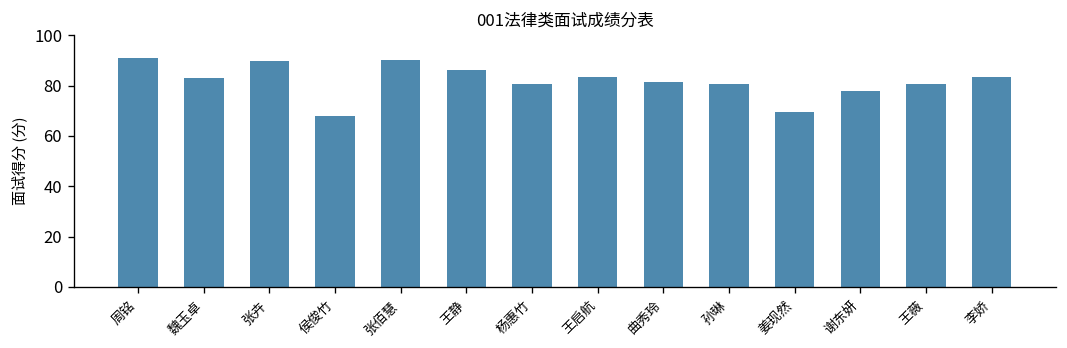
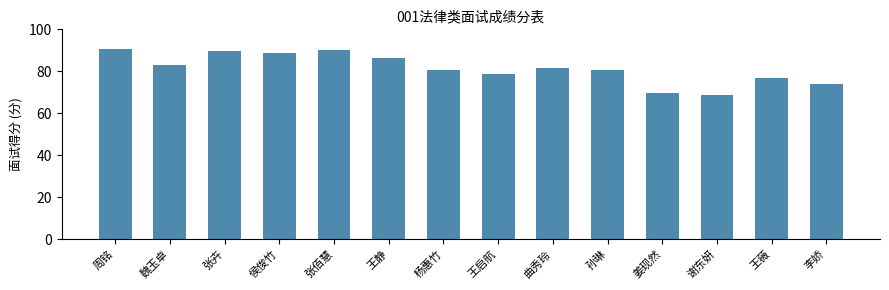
  {
    "周铭": 91,
    "魏玉卓": 83,
    "张卉": 90,
-   "侯俊竹": 68,
+   "侯俊竹": 89,
    "张佰慧": 90,
    "王静": 86,
    "杨惠竹": 81,
-   "王启航": 84,
+   "王启航": 79,
    "曲秀玲": 82,
    "孙琳": 81,
    "姜现然": 70,
-   "谢东妍": 78,
-   "王薇": 81,
-   "李娇": 84
+   "谢东妍": 69,
+   "王薇": 77,
+   "李娇": 74
  }
